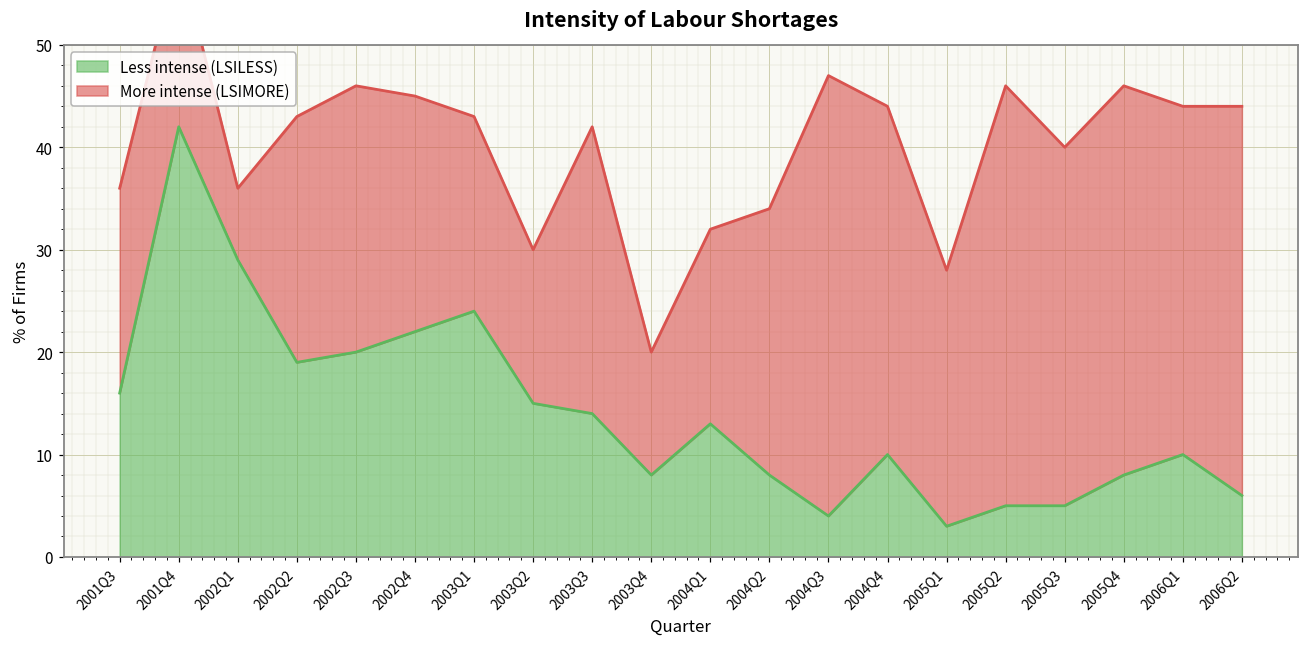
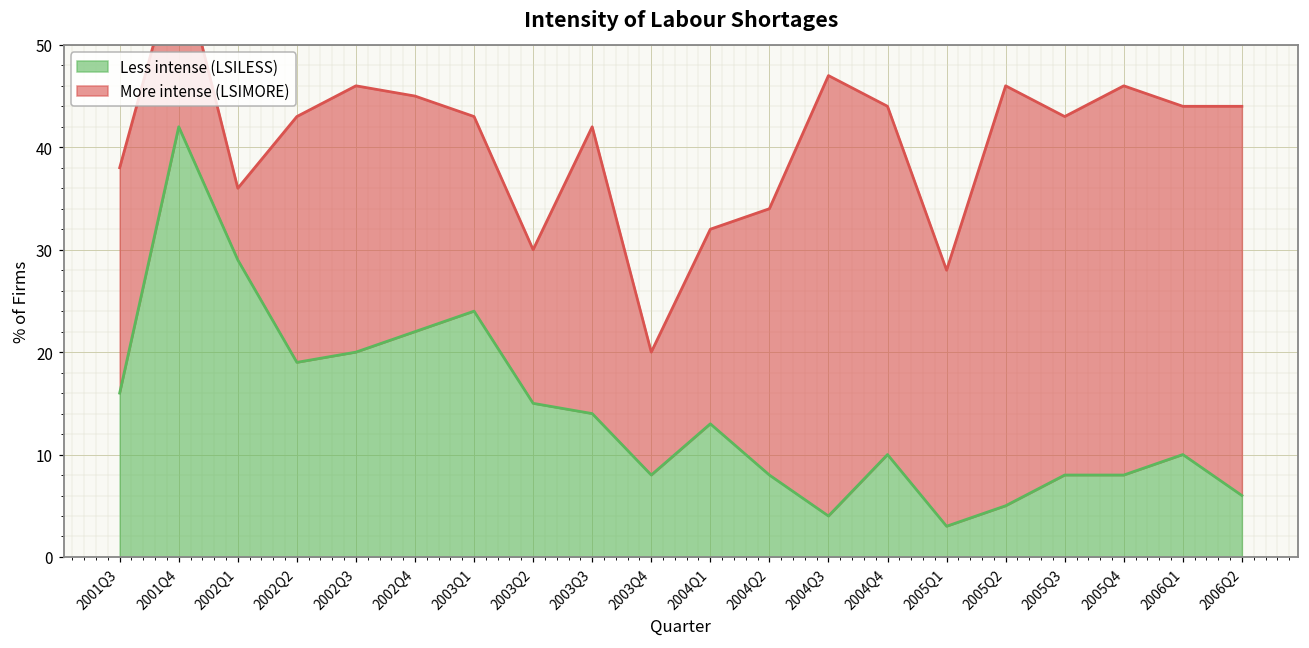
  {
    "Less intense (LSILESS)": {
      "2001Q3": 16,
      "2001Q4": 42,
      "2002Q1": 29,
      "2002Q2": 19,
      "2002Q3": 20,
      "2002Q4": 22,
      "2003Q1": 24,
      "2003Q2": 15,
      "2003Q3": 14,
      "2003Q4": 8,
      "2004Q1": 13,
      "2004Q2": 8,
      "2004Q3": 4,
      "2004Q4": 10,
      "2005Q1": 3,
      "2005Q2": 5,
-     "2005Q3": 5,
+     "2005Q3": 8,
      "2005Q4": 8,
      "2006Q1": 10,
      "2006Q2": 6
    },
    "More intense (LSIMORE)": {
-     "2001Q3": 20,
+     "2001Q3": 22,
      "2002Q1": 7,
      "2002Q2": 24,
      "2002Q3": 26,
      "2002Q4": 23,
      "2003Q1": 19,
      "2003Q2": 15,
      "2003Q3": 28,
      "2003Q4": 12,
      "2004Q1": 19,
      "2004Q2": 26,
      "2004Q3": 43,
      "2004Q4": 34,
      "2005Q1": 25,
      "2005Q2": 41,
      "2005Q3": 35,
      "2005Q4": 38,
      "2006Q1": 34,
      "2006Q2": 38
    }
  }
